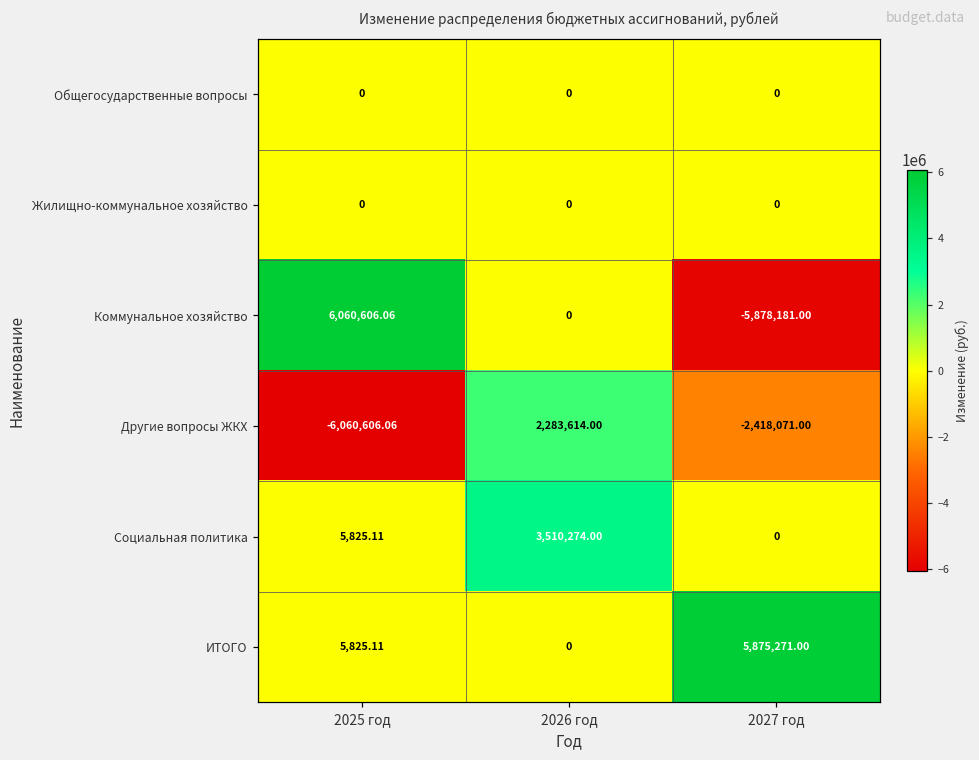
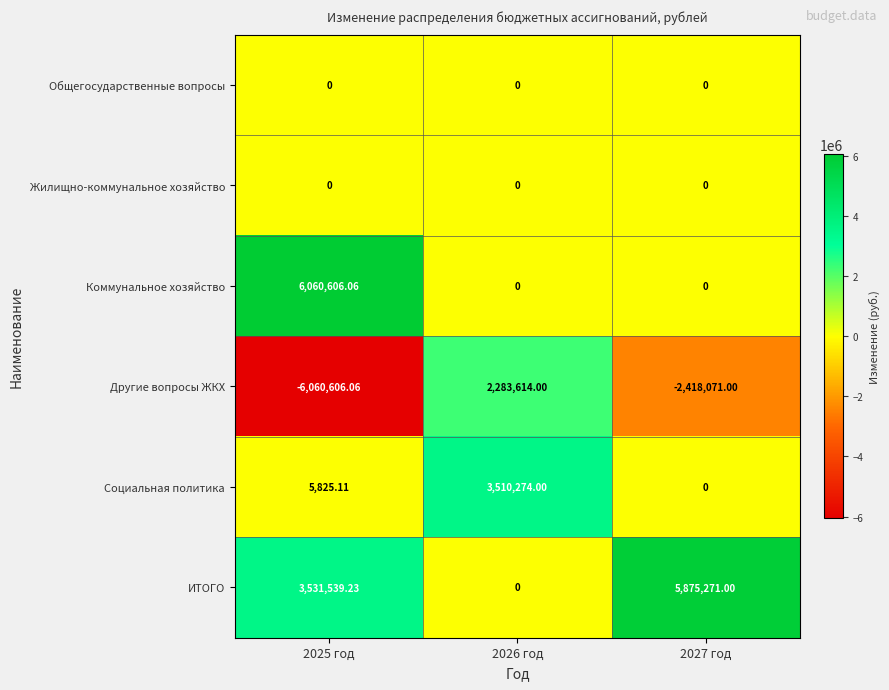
  {
    "Общегосударственные вопросы": {
      "2025 год": "0",
      "2026 год": "0",
      "2027 год": "0"
    },
    "Жилищно-коммунальное хозяйство": {
      "2025 год": "0",
      "2026 год": "0",
      "2027 год": "0"
    },
    "Коммунальное хозяйство": {
      "2025 год": "6,060,606.06",
      "2026 год": "0",
-     "2027 год": "-5,878,181.00"
+     "2027 год": "0"
    },
    "Другие вопросы ЖКХ": {
      "2025 год": "-6,060,606.06",
      "2026 год": "2,283,614.00",
      "2027 год": "-2,418,071.00"
    },
    "Социальная политика": {
      "2025 год": "5,825.11",
      "2026 год": "3,510,274.00",
      "2027 год": "0"
    },
    "ИТОГО": {
-     "2025 год": "5,825.11",
+     "2025 год": "3,531,539.23",
      "2026 год": "0",
      "2027 год": "5,875,271.00"
    }
  }
